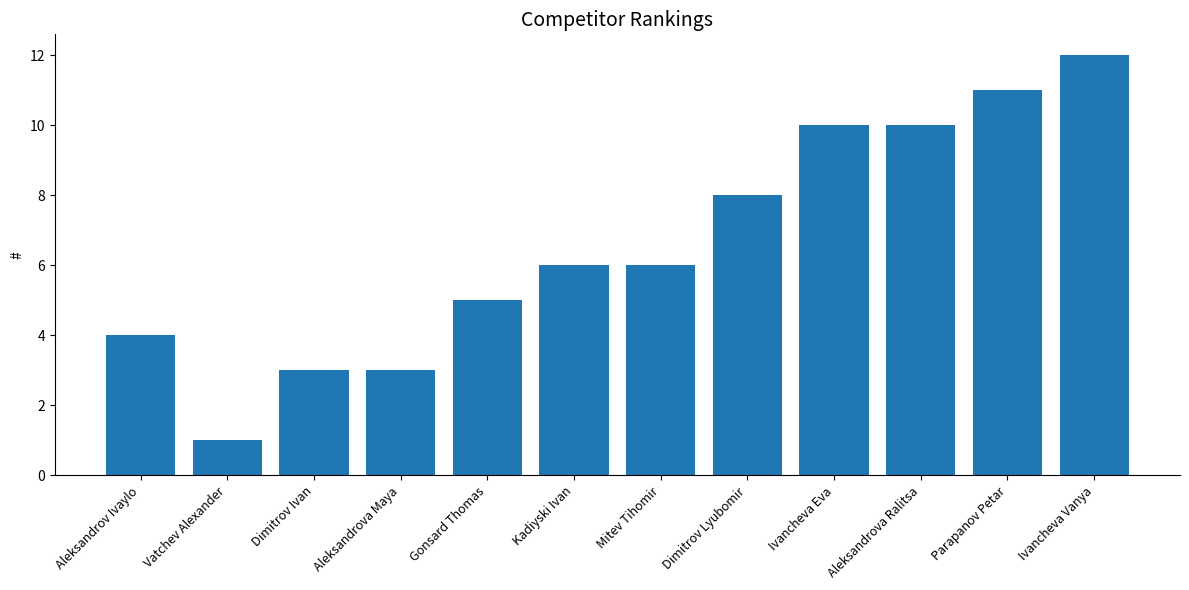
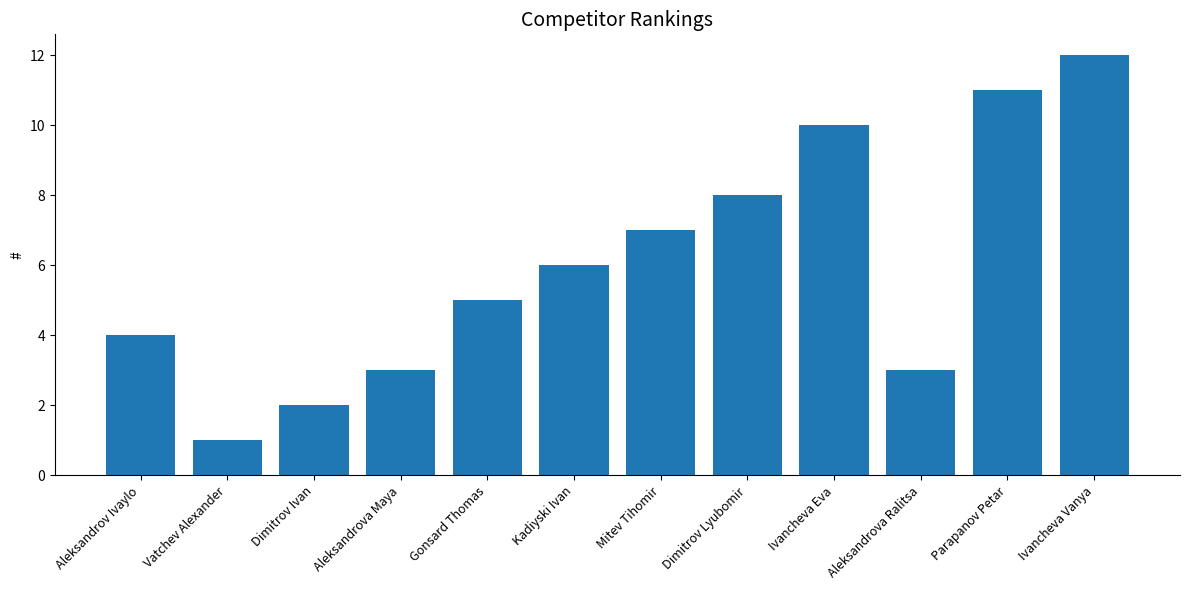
  {
    "Aleksandrov Ivaylo": 4,
    "Vatchev Alexander": 1,
-   "Dimitrov Ivan": 3,
+   "Dimitrov Ivan": 2,
    "Aleksandrova Maya": 3,
    "Gonsard Thomas": 5,
    "Kadiyski Ivan": 6,
-   "Mitev Tihomir": 6,
+   "Mitev Tihomir": 7,
    "Dimitrov Lyubomir": 8,
    "Ivancheva Eva": 10,
-   "Aleksandrova Ralitsa": 10,
+   "Aleksandrova Ralitsa": 3,
    "Parapanov Petar": 11,
    "Ivancheva Vanya": 12
  }
